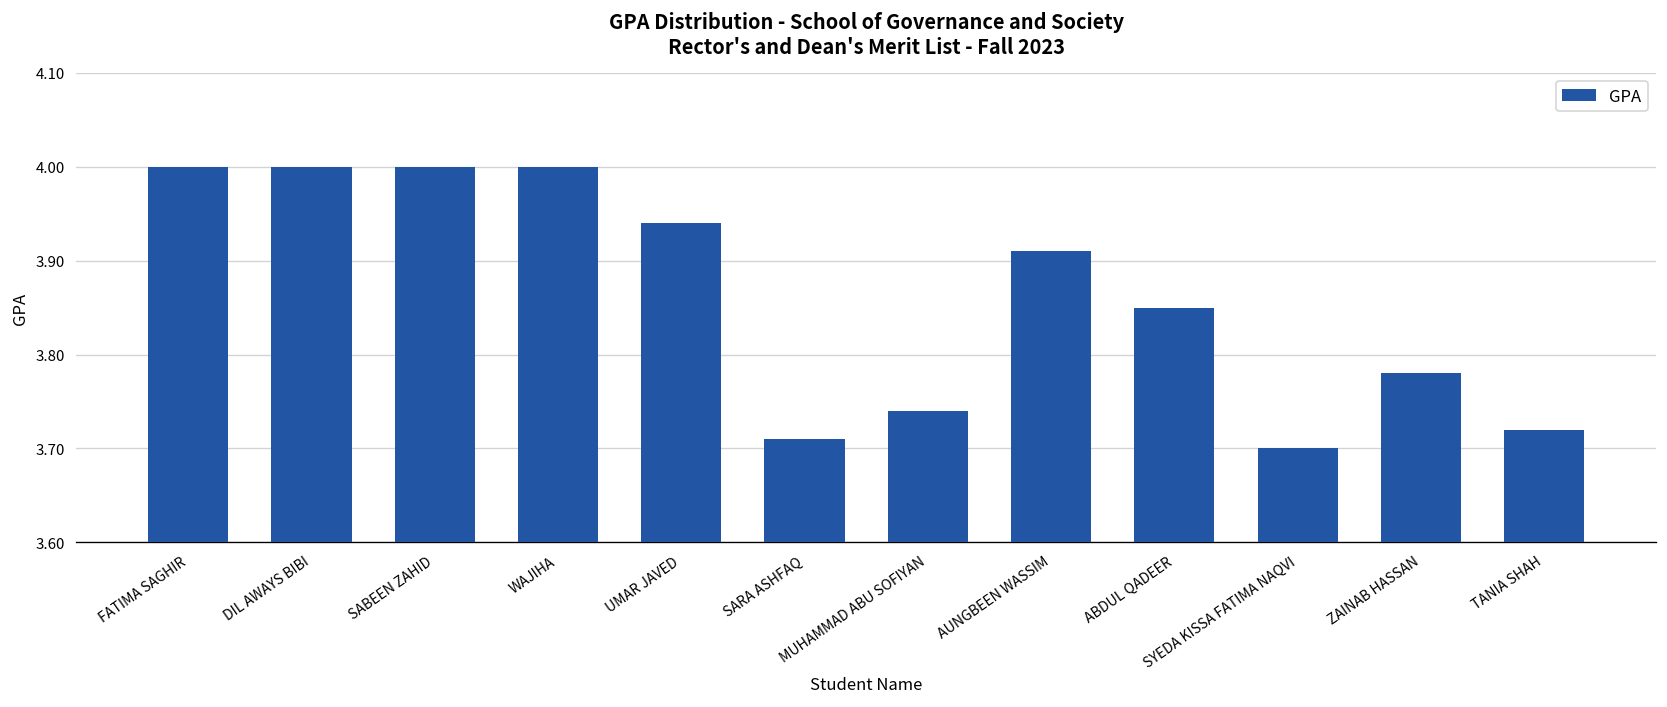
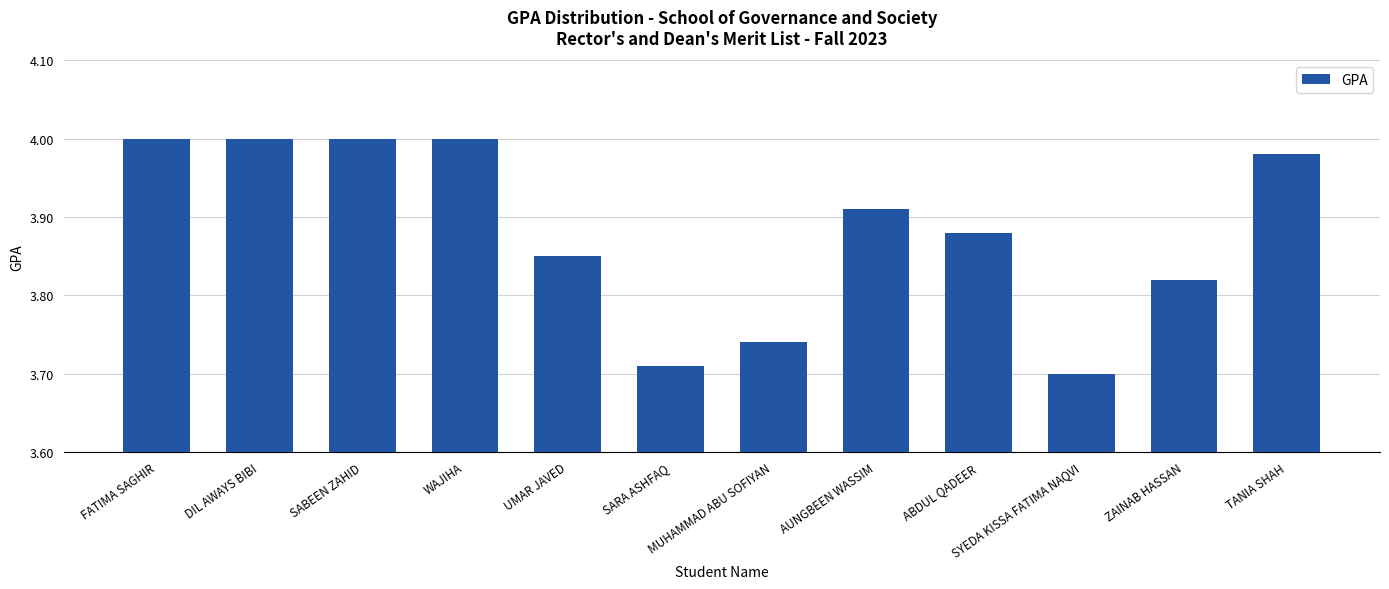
  {
    "FATIMA SAGHIR": 4.00,
    "DIL AWAYS BIBI": 4.00,
    "SABEEN ZAHID": 4.00,
    "WAJIHA": 4.00,
-   "UMAR JAVED": 3.94,
+   "UMAR JAVED": 3.85,
    "SARA ASHFAQ": 3.71,
    "MUHAMMAD ABU SOFIYAN": 3.74,
    "AUNGBEEN WASSIM": 3.91,
-   "ABDUL QADEER": 3.85,
+   "ABDUL QADEER": 3.88,
    "SYEDA KISSA FATIMA NAQVI": 3.70,
-   "ZAINAB HASSAN": 3.78,
-   "TANIA SHAH": 3.72
+   "ZAINAB HASSAN": 3.82,
+   "TANIA SHAH": 3.98
  }
